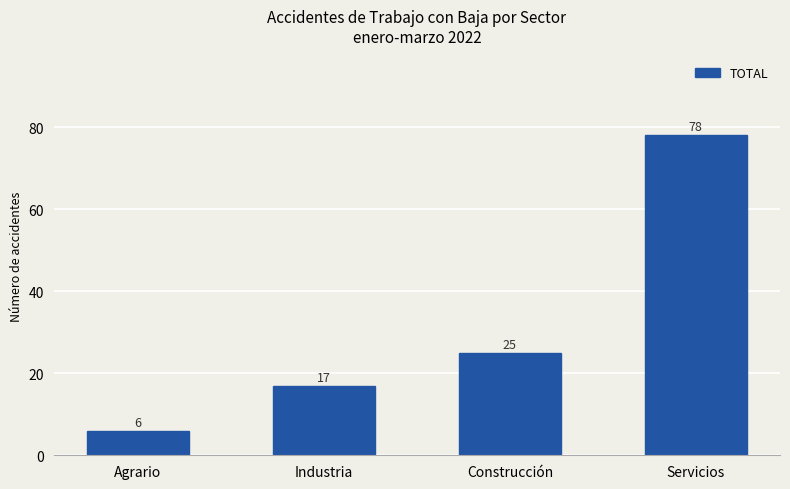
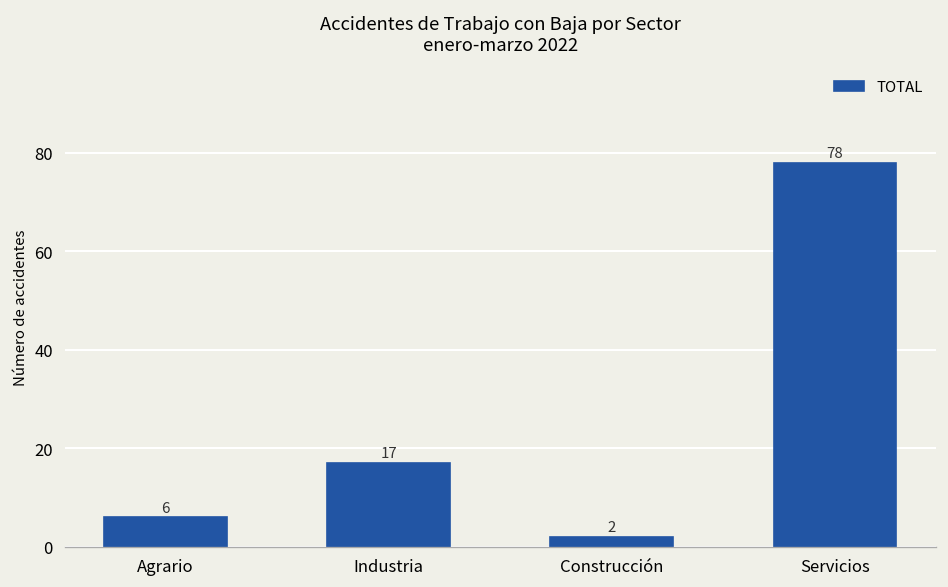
  {
    "Agrario": 6,
    "Industria": 17,
-   "Construcción": 25,
+   "Construcción": 2,
    "Servicios": 78
  }
